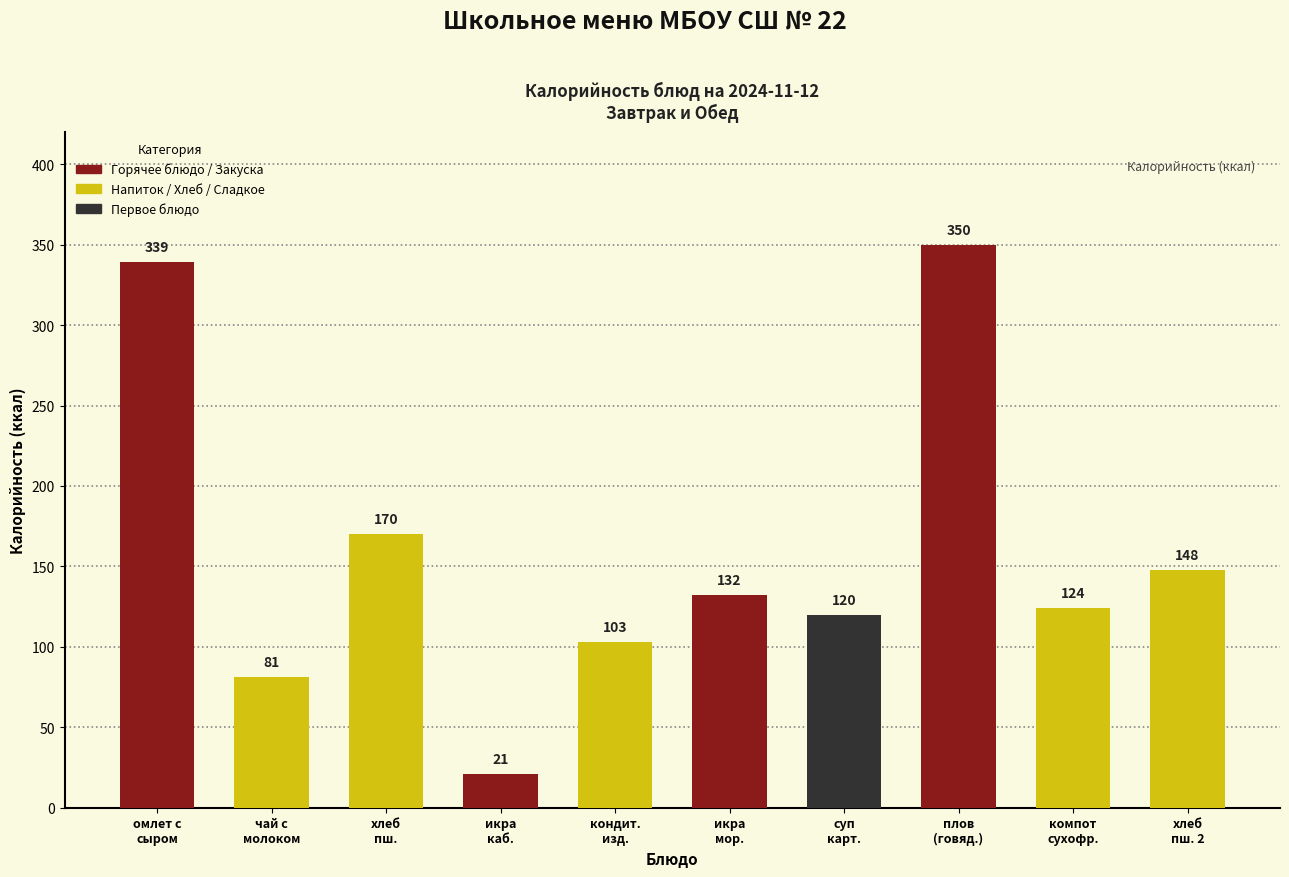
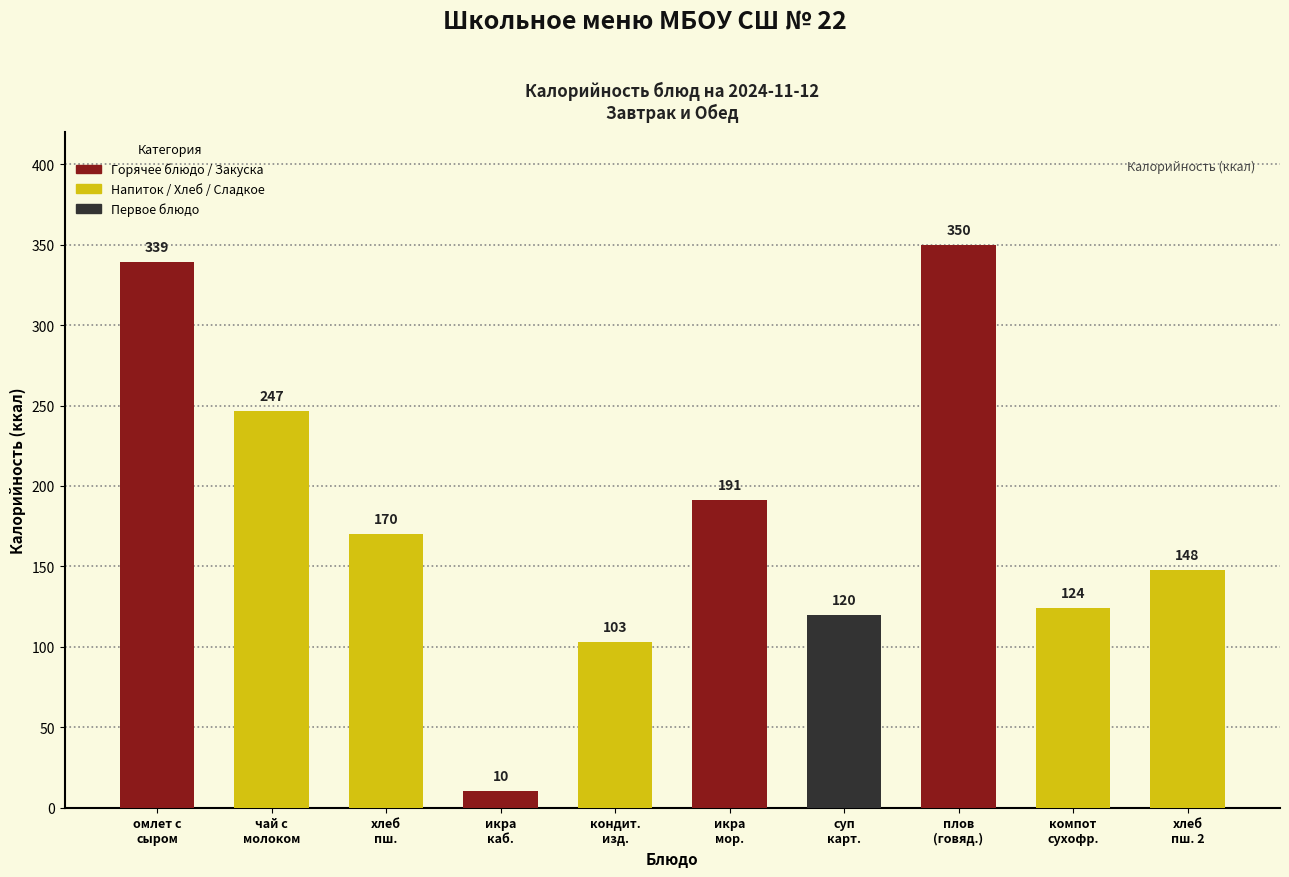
  {
    "омлет с сыром": 339,
-   "чай с молоком": 81,
+   "чай с молоком": 247,
    "хлеб пш.": 170,
-   "икра каб.": 21,
+   "икра каб.": 10,
    "кондит. изд.": 103,
-   "икра мор.": 132,
+   "икра мор.": 191,
    "суп карт.": 120,
    "плов (говяд.)": 350,
    "компот сухофр.": 124,
    "хлеб пш. 2": 148
  }
